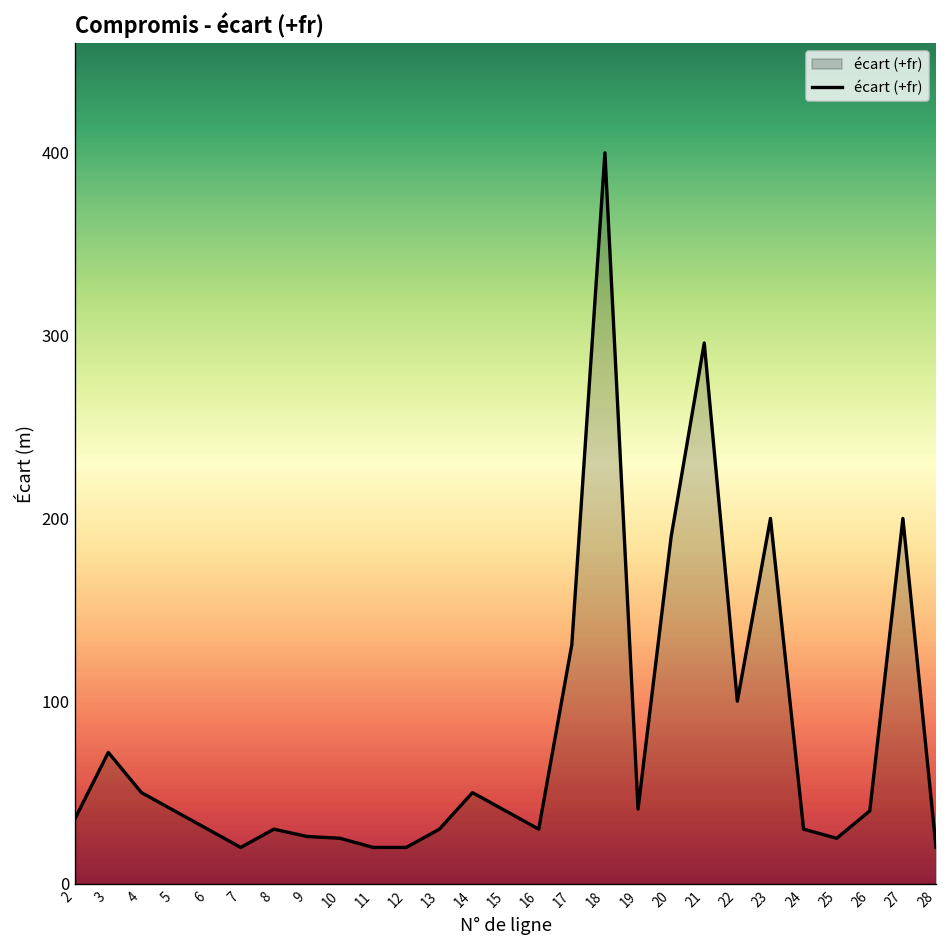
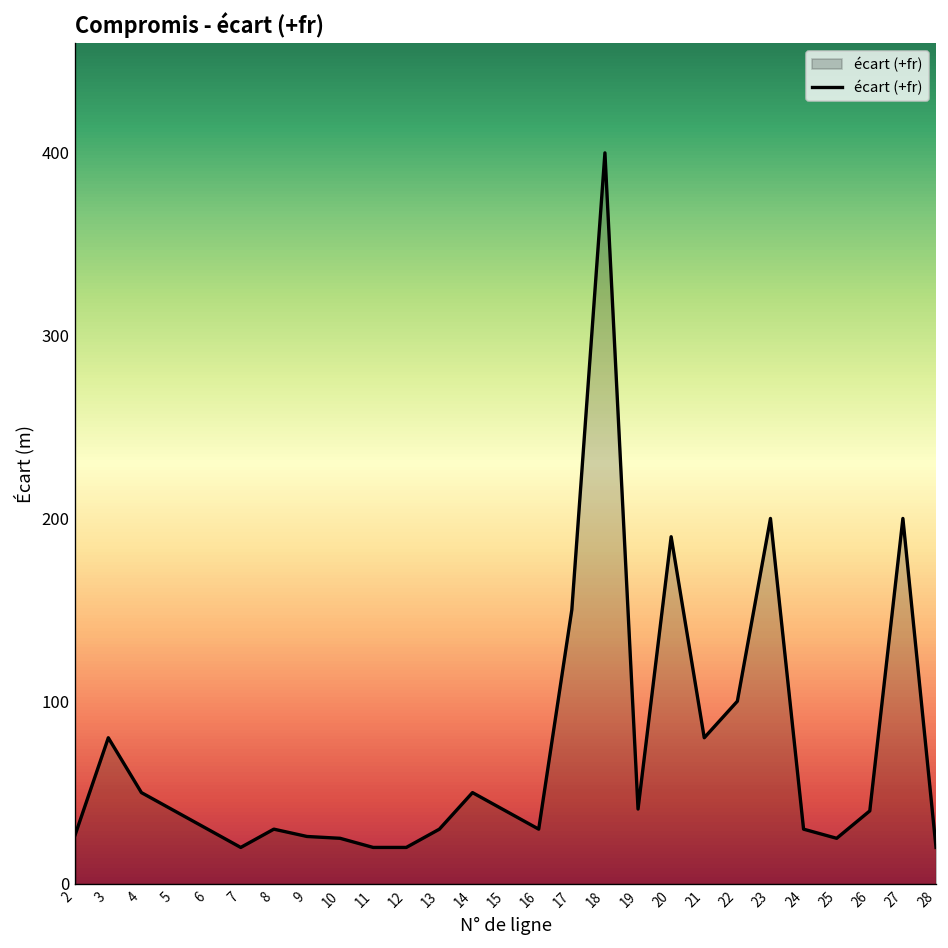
  {
-   "2": 36,
-   "3": 72,
+   "2": 27,
+   "3": 80,
    "4": 50,
    "5": 40,
    "6": 30,
    "7": 20,
    "8": 30,
    "9": 26,
    "10": 25,
    "11": 20,
    "12": 20,
    "13": 30,
    "14": 50,
    "15": 40,
    "16": 30,
-   "17": 131,
+   "17": 150,
    "18": 400,
    "19": 41,
    "20": 190,
-   "21": 296,
+   "21": 80,
    "22": 100,
    "23": 200,
    "24": 30,
    "25": 25,
    "26": 40,
    "27": 200,
    "28": 20
  }
